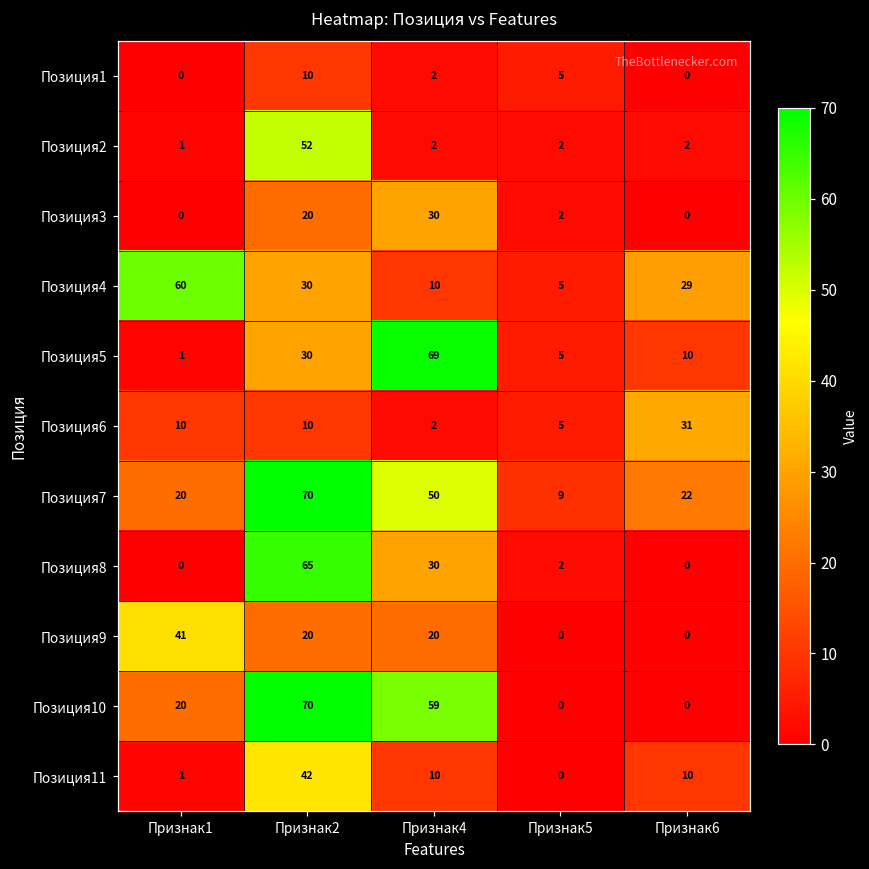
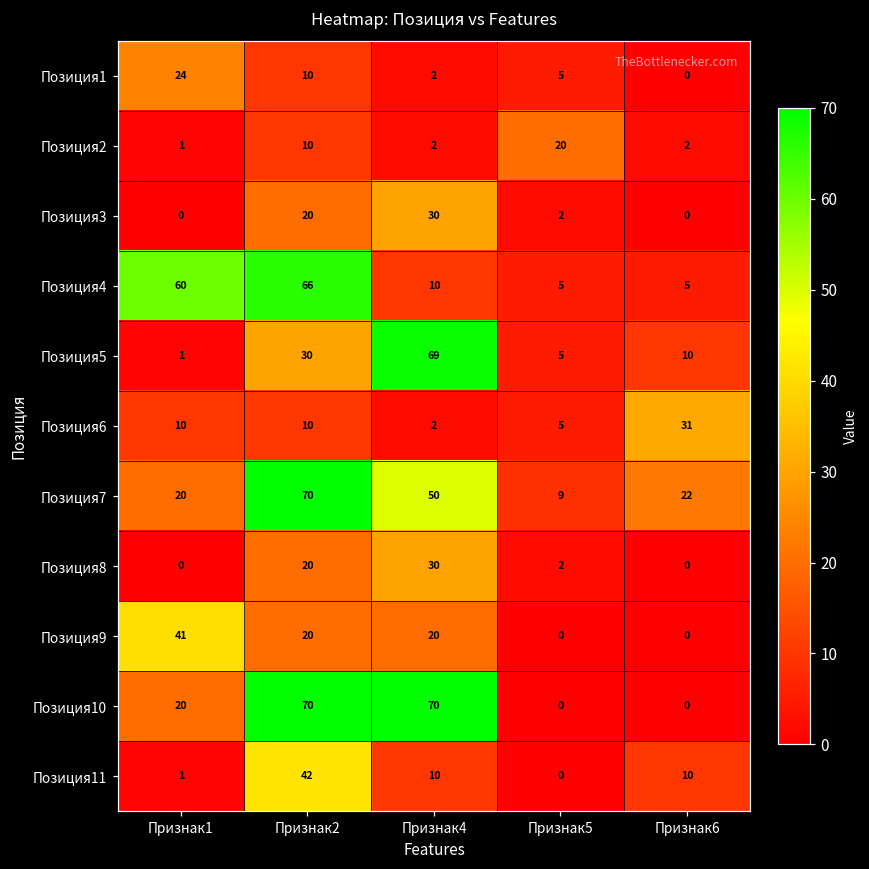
  {
    "Позиция1": {
-     "Признак1": 0,
+     "Признак1": 24,
      "Признак2": 10,
      "Признак4": 2,
      "Признак5": 5
    },
    "Позиция2": {
      "Признак1": 1,
-     "Признак2": 52,
+     "Признак2": 10,
      "Признак4": 2,
-     "Признак5": 2,
+     "Признак5": 20,
      "Признак6": 2
    },
    "Позиция3": {
      "Признак1": 0,
      "Признак2": 20,
      "Признак4": 30,
      "Признак5": 2,
      "Признак6": 0
    },
    "Позиция4": {
      "Признак1": 60,
-     "Признак2": 30,
+     "Признак2": 66,
      "Признак4": 10,
      "Признак5": 5,
-     "Признак6": 29
+     "Признак6": 5
    },
    "Позиция5": {
      "Признак1": 1,
      "Признак2": 30,
      "Признак4": 69,
      "Признак5": 5,
      "Признак6": 10
    },
    "Позиция6": {
      "Признак1": 10,
      "Признак2": 10,
      "Признак4": 2,
      "Признак5": 5,
      "Признак6": 31
    },
    "Позиция7": {
      "Признак1": 20,
      "Признак2": 70,
      "Признак4": 50,
      "Признак5": 9,
      "Признак6": 22
    },
    "Позиция8": {
      "Признак1": 0,
-     "Признак2": 65,
+     "Признак2": 20,
      "Признак4": 30,
      "Признак5": 2,
      "Признак6": 0
    },
    "Позиция9": {
      "Признак1": 41,
      "Признак2": 20,
      "Признак4": 20,
      "Признак5": 0,
      "Признак6": 0
    },
    "Позиция10": {
      "Признак1": 20,
      "Признак2": 70,
-     "Признак4": 59,
+     "Признак4": 70,
      "Признак5": 0,
      "Признак6": 0
    },
    "Позиция11": {
      "Признак1": 1,
      "Признак2": 42,
      "Признак4": 10,
      "Признак5": 0,
      "Признак6": 10
    }
  }
